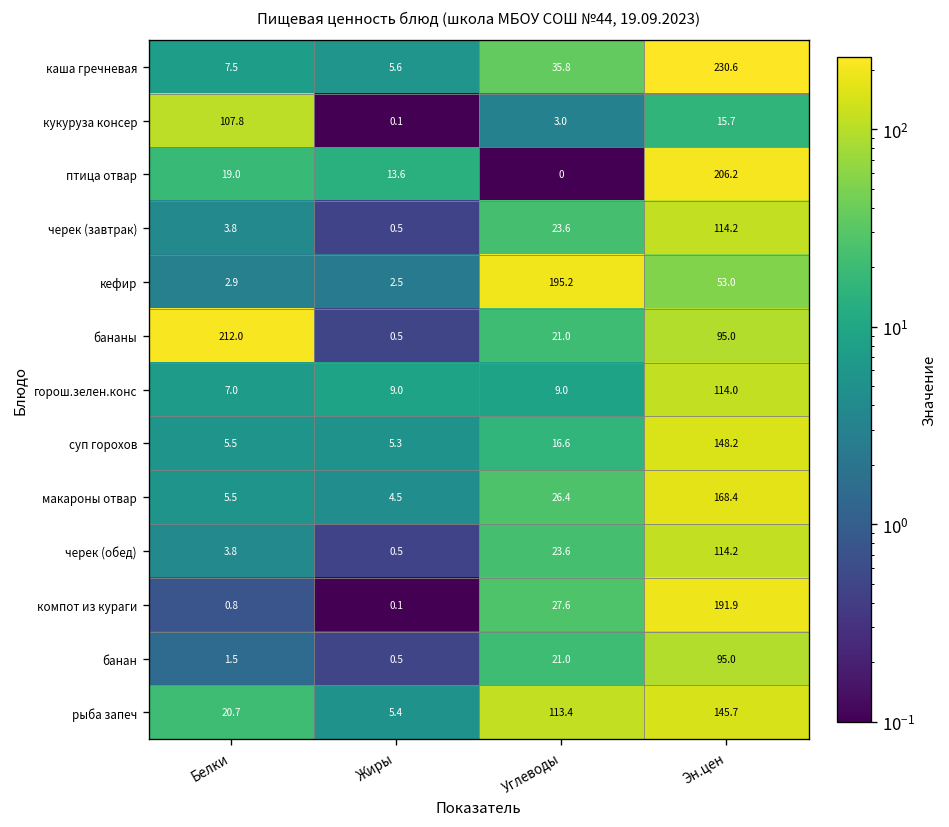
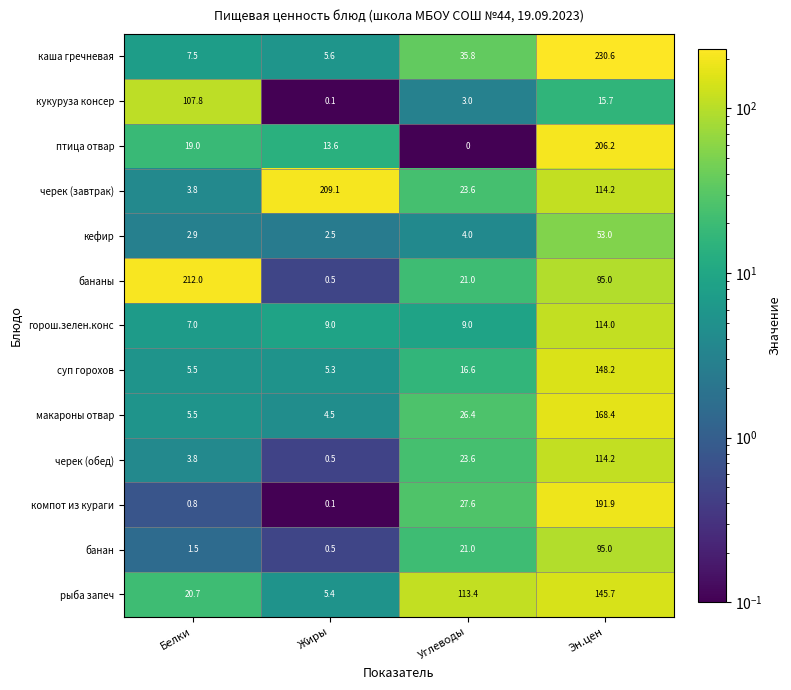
  {
    "каша гречневая": {
      "Белки": 7.5,
      "Жиры": 5.6,
      "Углеводы": 35.8,
      "Эн.цен": 230.6
    },
    "кукуруза консер": {
      "Белки": 107.8,
      "Жиры": 0.1,
      "Углеводы": 3.0,
      "Эн.цен": 15.7
    },
    "птица отвар": {
      "Белки": 19.0,
      "Жиры": 13.6,
      "Углеводы": 0,
      "Эн.цен": 206.2
    },
    "черек (завтрак)": {
      "Белки": 3.8,
-     "Жиры": 0.5,
+     "Жиры": 209.1,
      "Углеводы": 23.6,
      "Эн.цен": 114.2
    },
    "кефир": {
      "Белки": 2.9,
      "Жиры": 2.5,
-     "Углеводы": 195.2,
+     "Углеводы": 4.0,
      "Эн.цен": 53.0
    },
    "бананы": {
      "Белки": 212.0,
      "Жиры": 0.5,
      "Углеводы": 21.0,
      "Эн.цен": 95.0
    },
    "горош.зелен.конс": {
      "Белки": 7.0,
      "Жиры": 9.0,
      "Углеводы": 9.0,
      "Эн.цен": 114.0
    },
    "суп горохов": {
      "Белки": 5.5,
      "Жиры": 5.3,
      "Углеводы": 16.6,
      "Эн.цен": 148.2
    },
    "макароны отвар": {
      "Белки": 5.5,
      "Жиры": 4.5,
      "Углеводы": 26.4,
      "Эн.цен": 168.4
    },
    "черек (обед)": {
      "Белки": 3.8,
      "Жиры": 0.5,
      "Углеводы": 23.6,
      "Эн.цен": 114.2
    },
    "компот из кураги": {
      "Белки": 0.8,
      "Жиры": 0.1,
      "Углеводы": 27.6,
      "Эн.цен": 191.9
    },
    "банан": {
      "Белки": 1.5,
      "Жиры": 0.5,
      "Углеводы": 21.0,
      "Эн.цен": 95.0
    },
    "рыба запеч": {
      "Белки": 20.7,
      "Жиры": 5.4,
      "Углеводы": 113.4,
      "Эн.цен": 145.7
    }
  }
